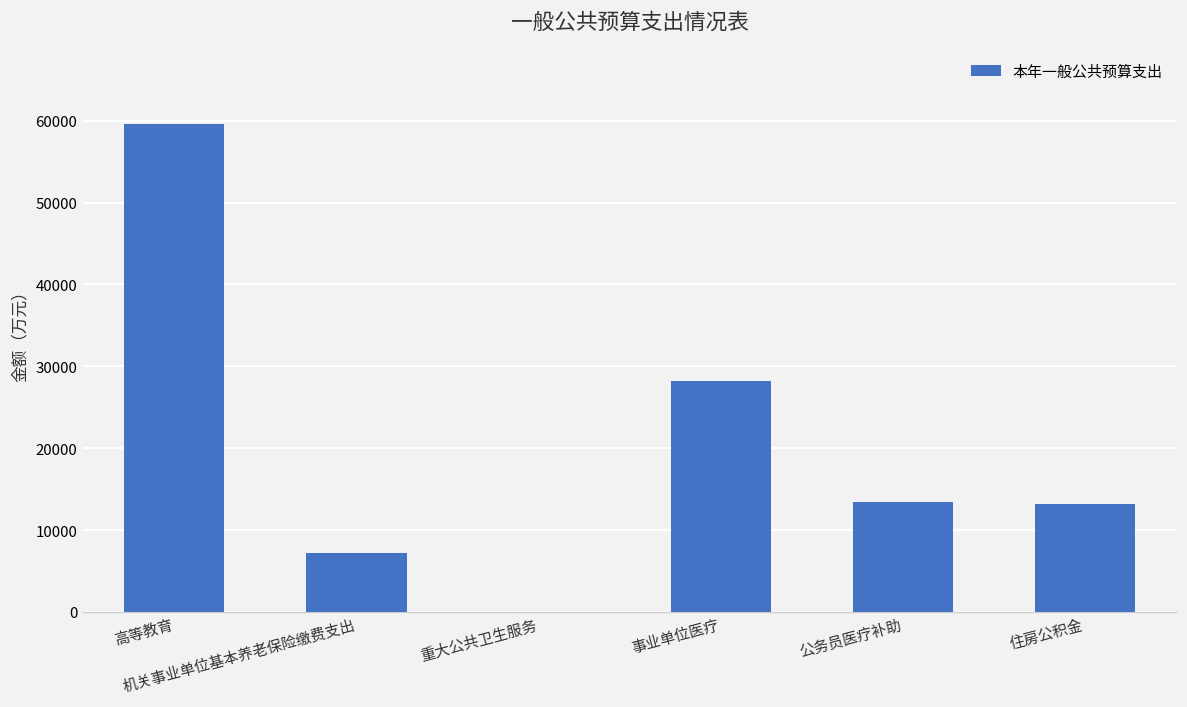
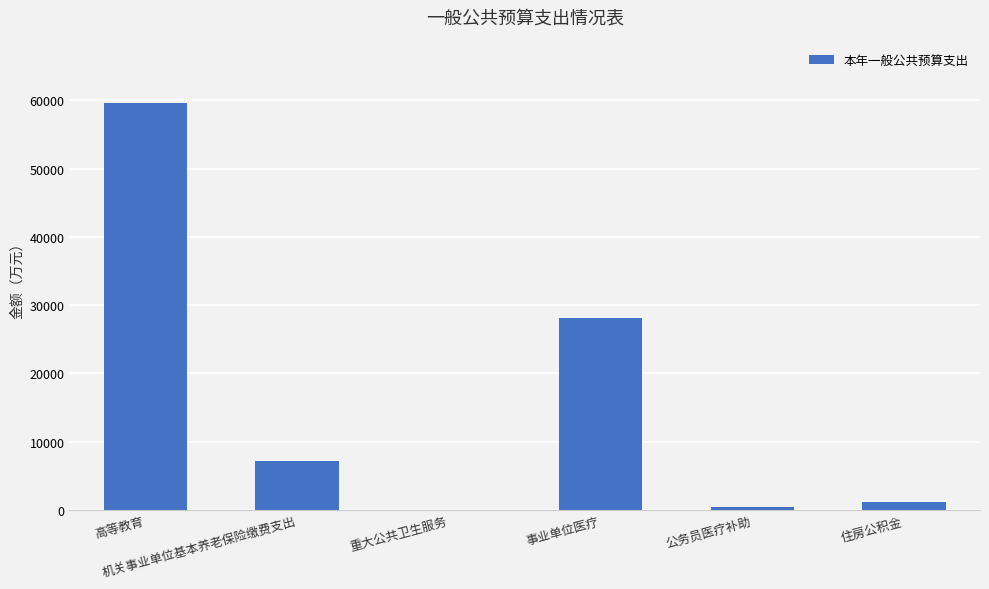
  {
    "高等教育": 60000,
    "机关事业单位基本养老保险缴费支出": 7000,
    "事业单位医疗": 28000,
-   "公务员医疗补助": 13000,
-   "住房公积金": 13000
+   "公务员医疗补助": 0,
+   "住房公积金": 1000
  }
